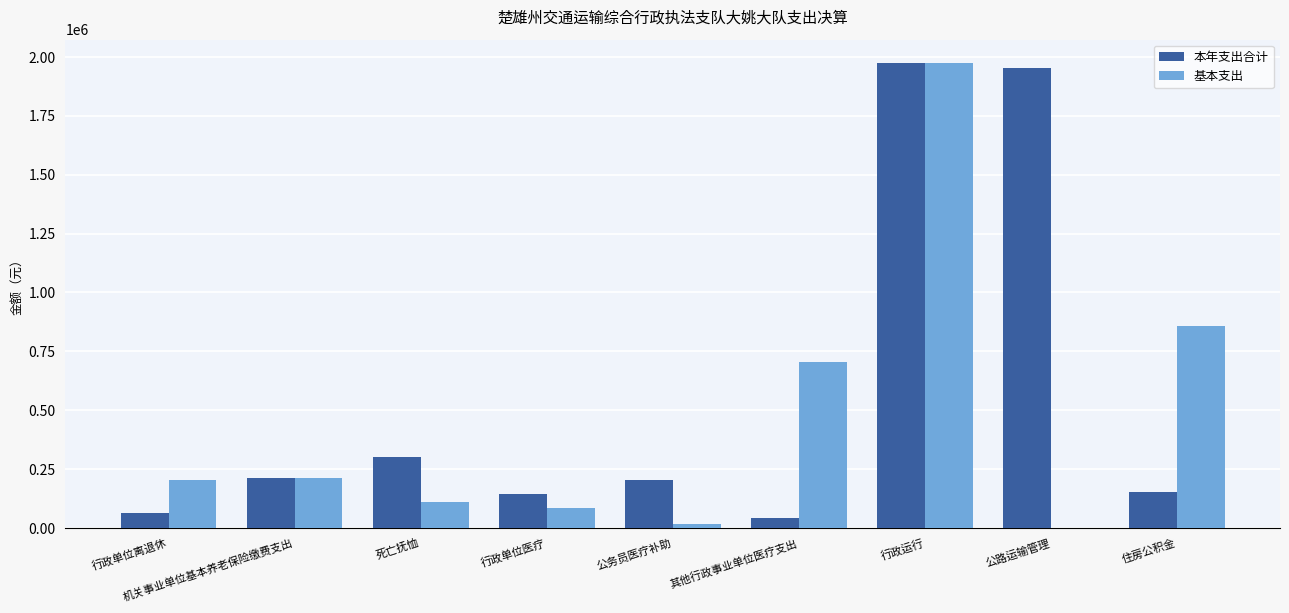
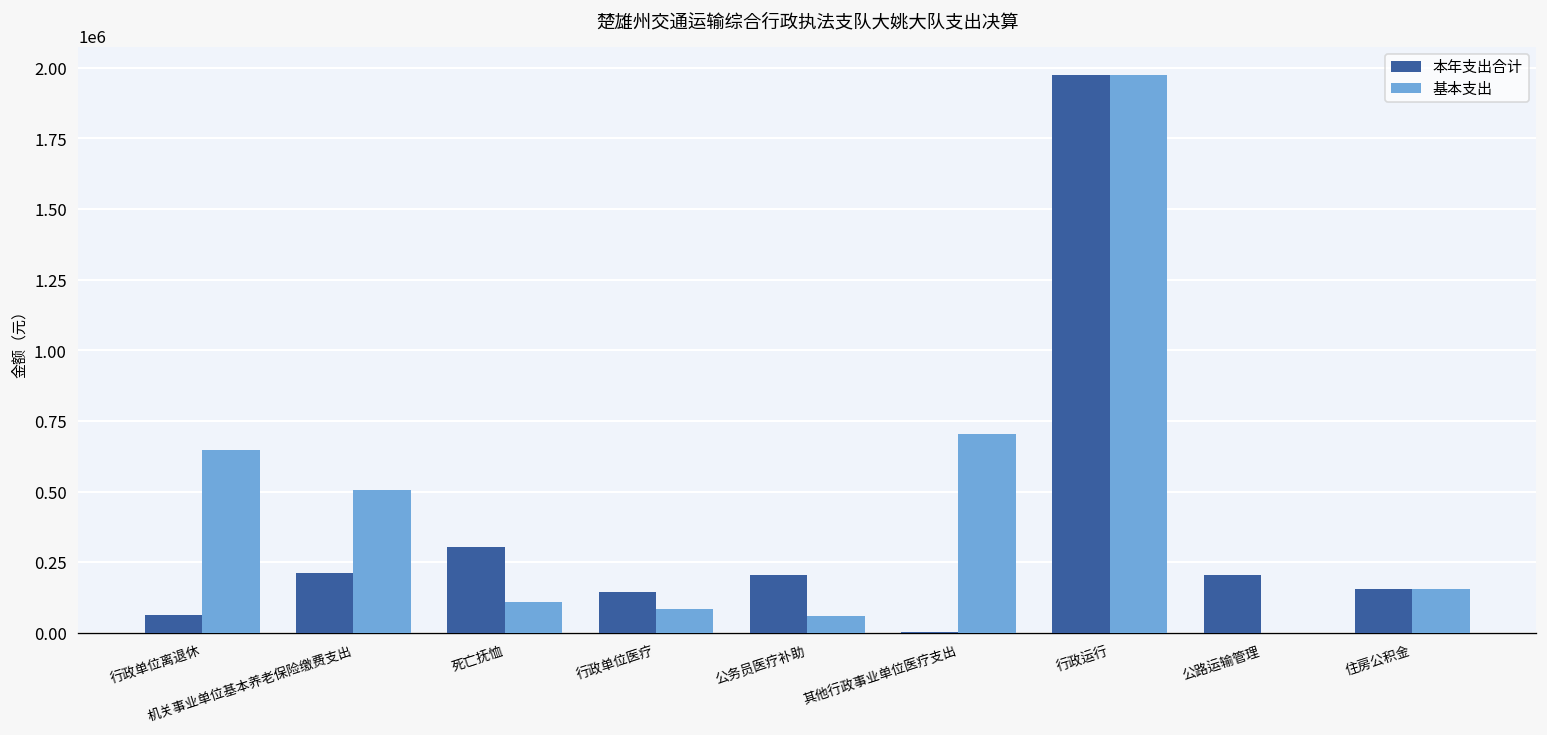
  {
    "本年支出合计": {
      "行政单位离退休": 60000,
      "机关事业单位基本养老保险缴费支出": 210000,
      "死亡抚恤": 300000,
      "行政单位医疗": 150000,
      "公务员医疗补助": 200000,
-     "其他行政事业单位医疗支出": 40000,
+     "其他行政事业单位医疗支出": 10000,
      "行政运行": 1970000,
-     "公路运输管理": 1950000,
+     "公路运输管理": 210000,
      "住房公积金": 150000
    },
    "基本支出": {
-     "行政单位离退休": 210000,
-     "机关事业单位基本养老保险缴费支出": 210000,
+     "行政单位离退休": 650000,
+     "机关事业单位基本养老保险缴费支出": 510000,
      "死亡抚恤": 110000,
      "行政单位医疗": 90000,
-     "公务员医疗补助": 20000,
+     "公务员医疗补助": 60000,
      "其他行政事业单位医疗支出": 710000,
      "行政运行": 1970000,
      "公路运输管理": 0,
-     "住房公积金": 860000
+     "住房公积金": 150000
    }
  }
